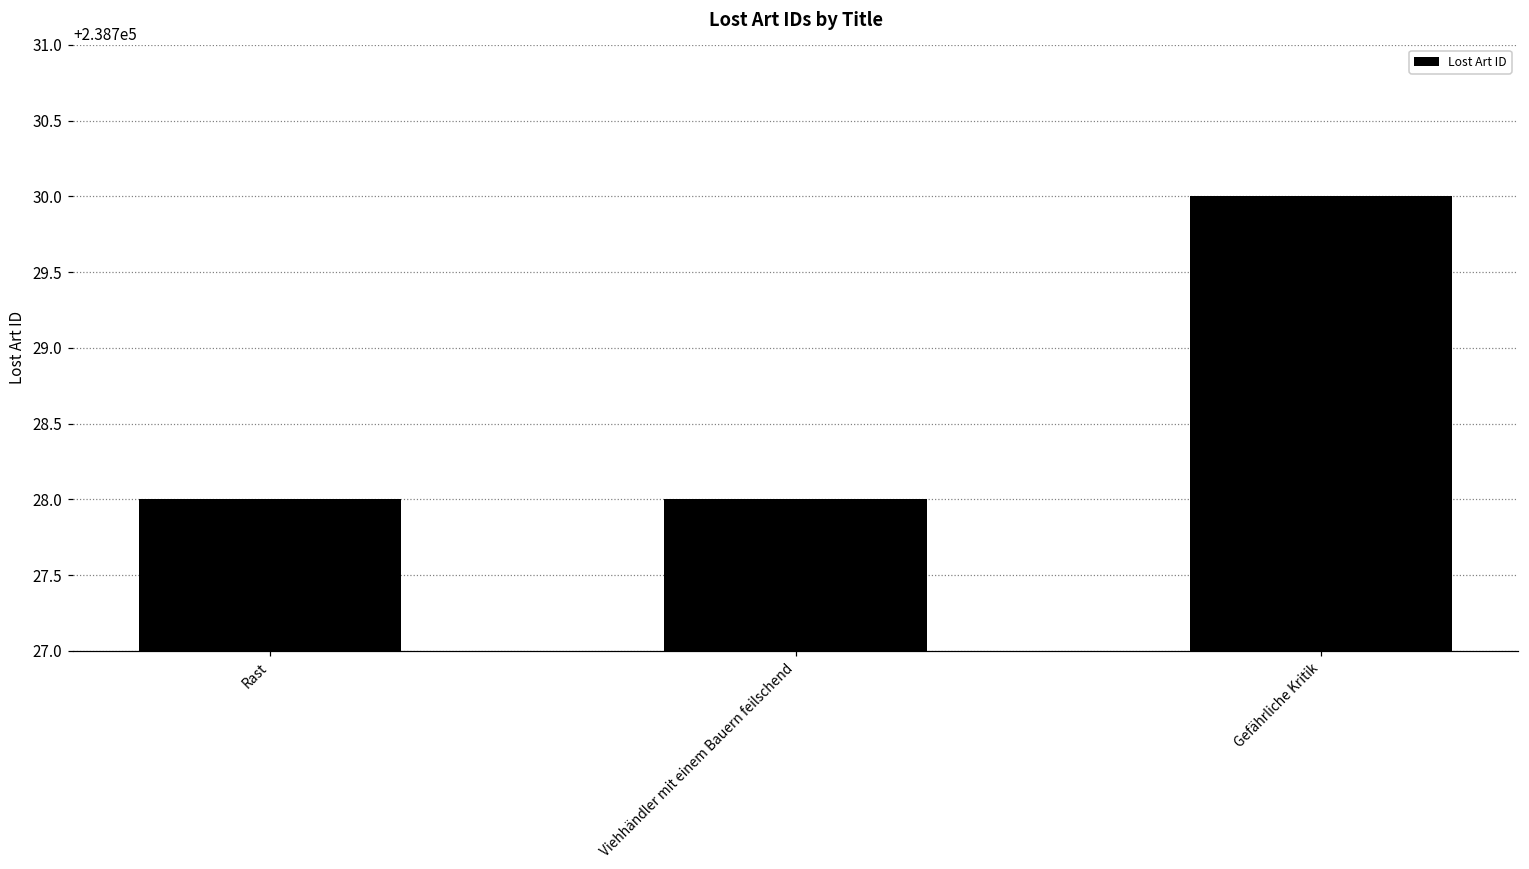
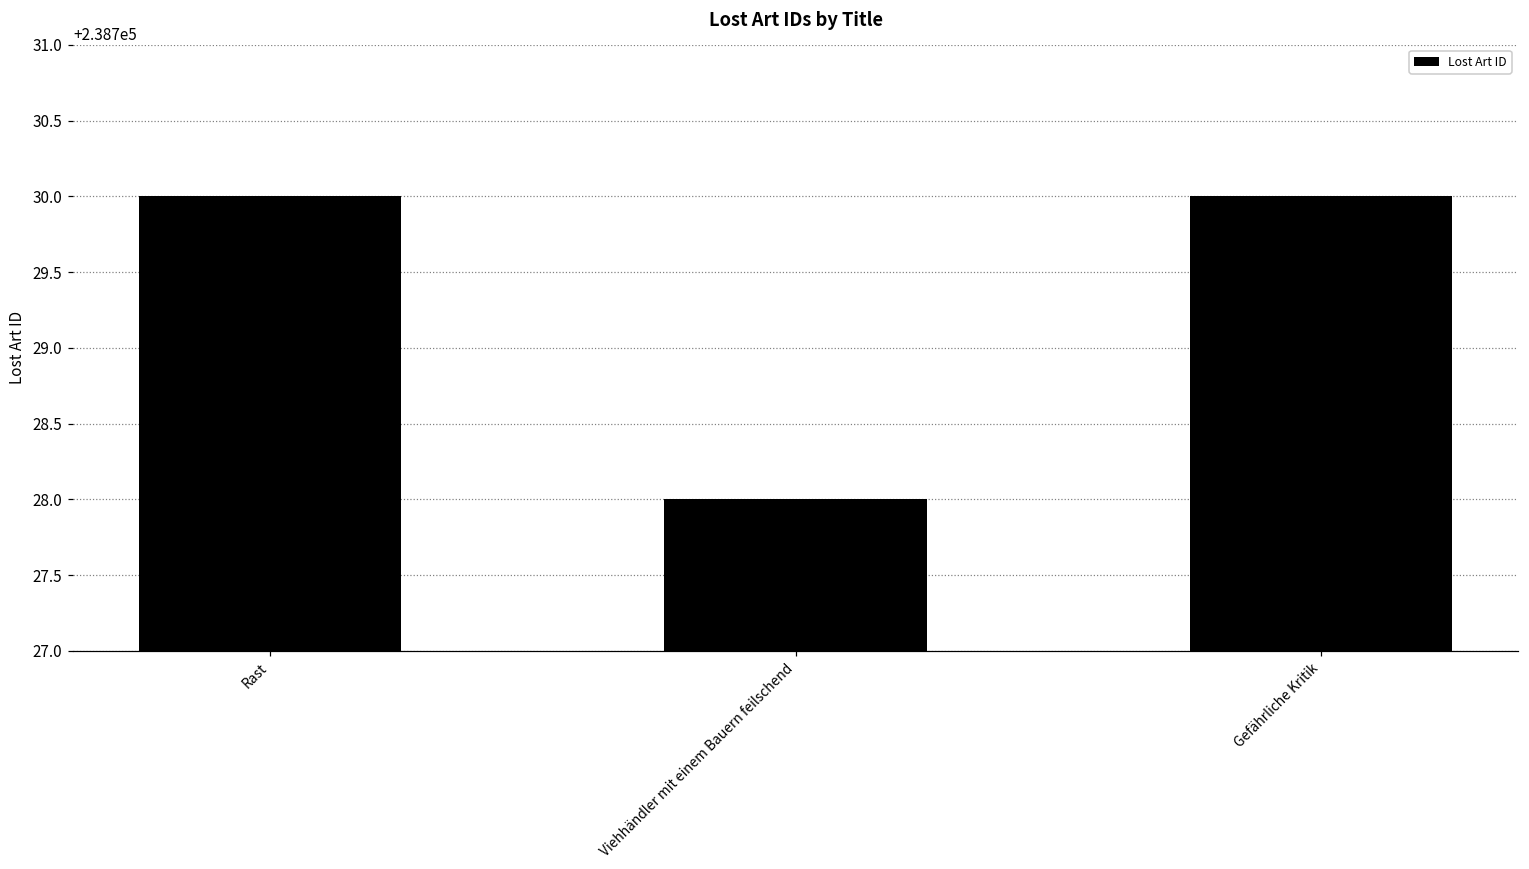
  {
-   "Rast": 238728,
+   "Rast": 238730,
    "Viehhändler mit einem Bauern feilschend": 238728,
    "Gefährliche Kritik": 238730
  }
